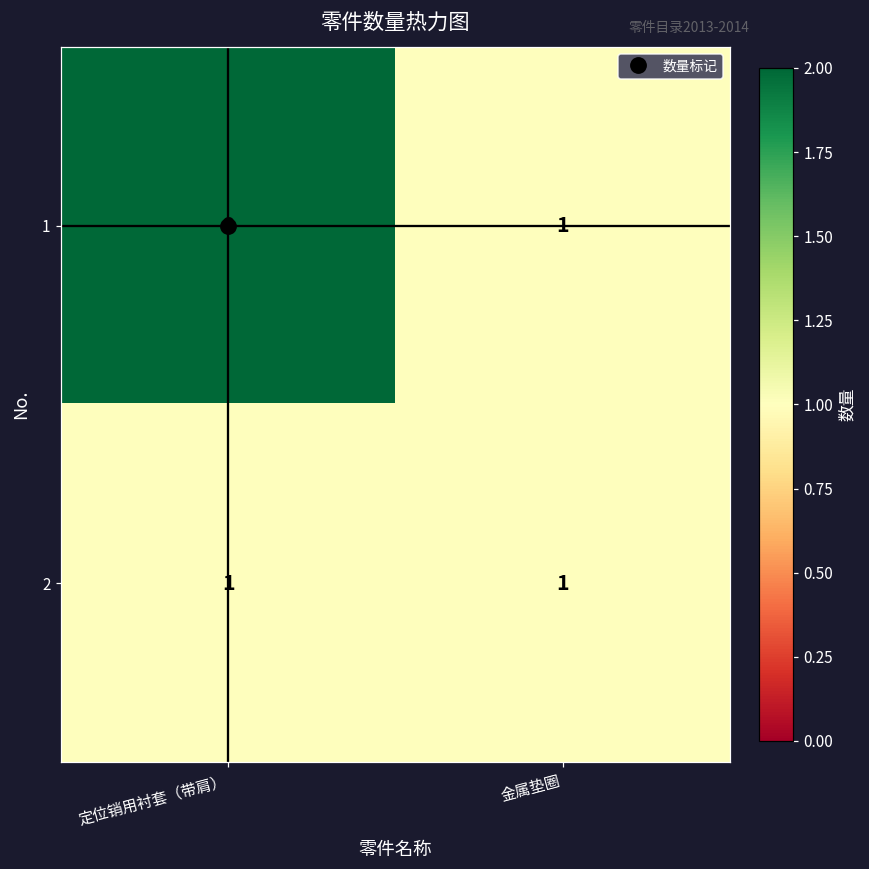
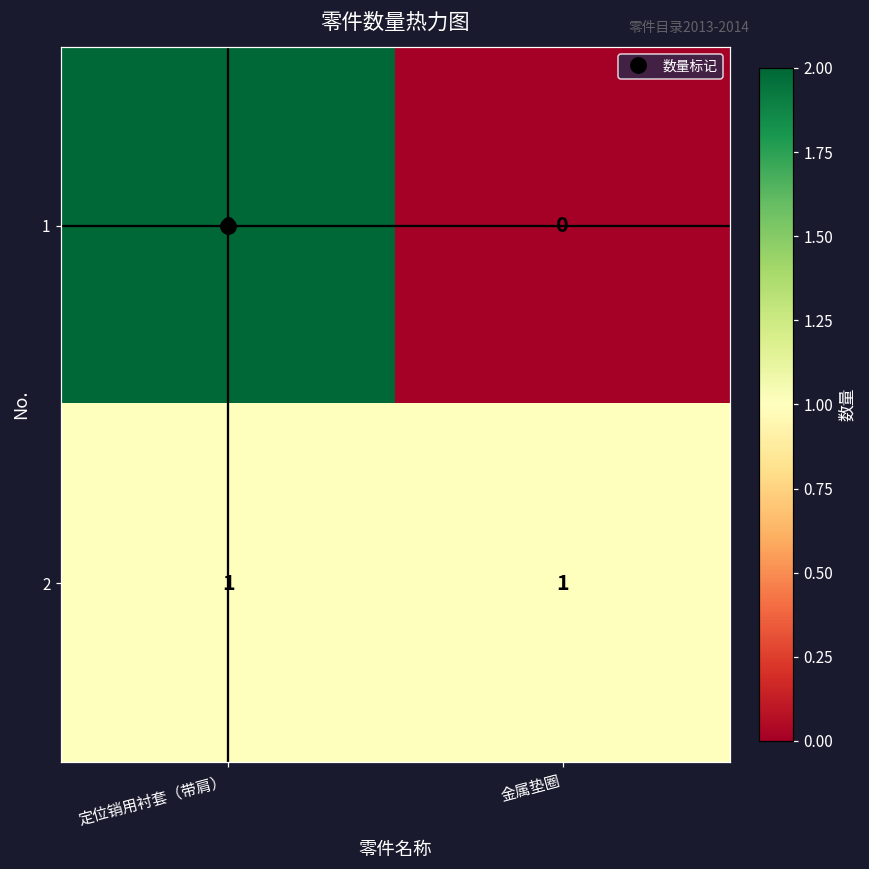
  {
    "1": {
-     "金属垫圈": 1
+     "金属垫圈": 0
    },
    "2": {
      "定位销用衬套（带肩）": 1,
      "金属垫圈": 1
    }
  }
